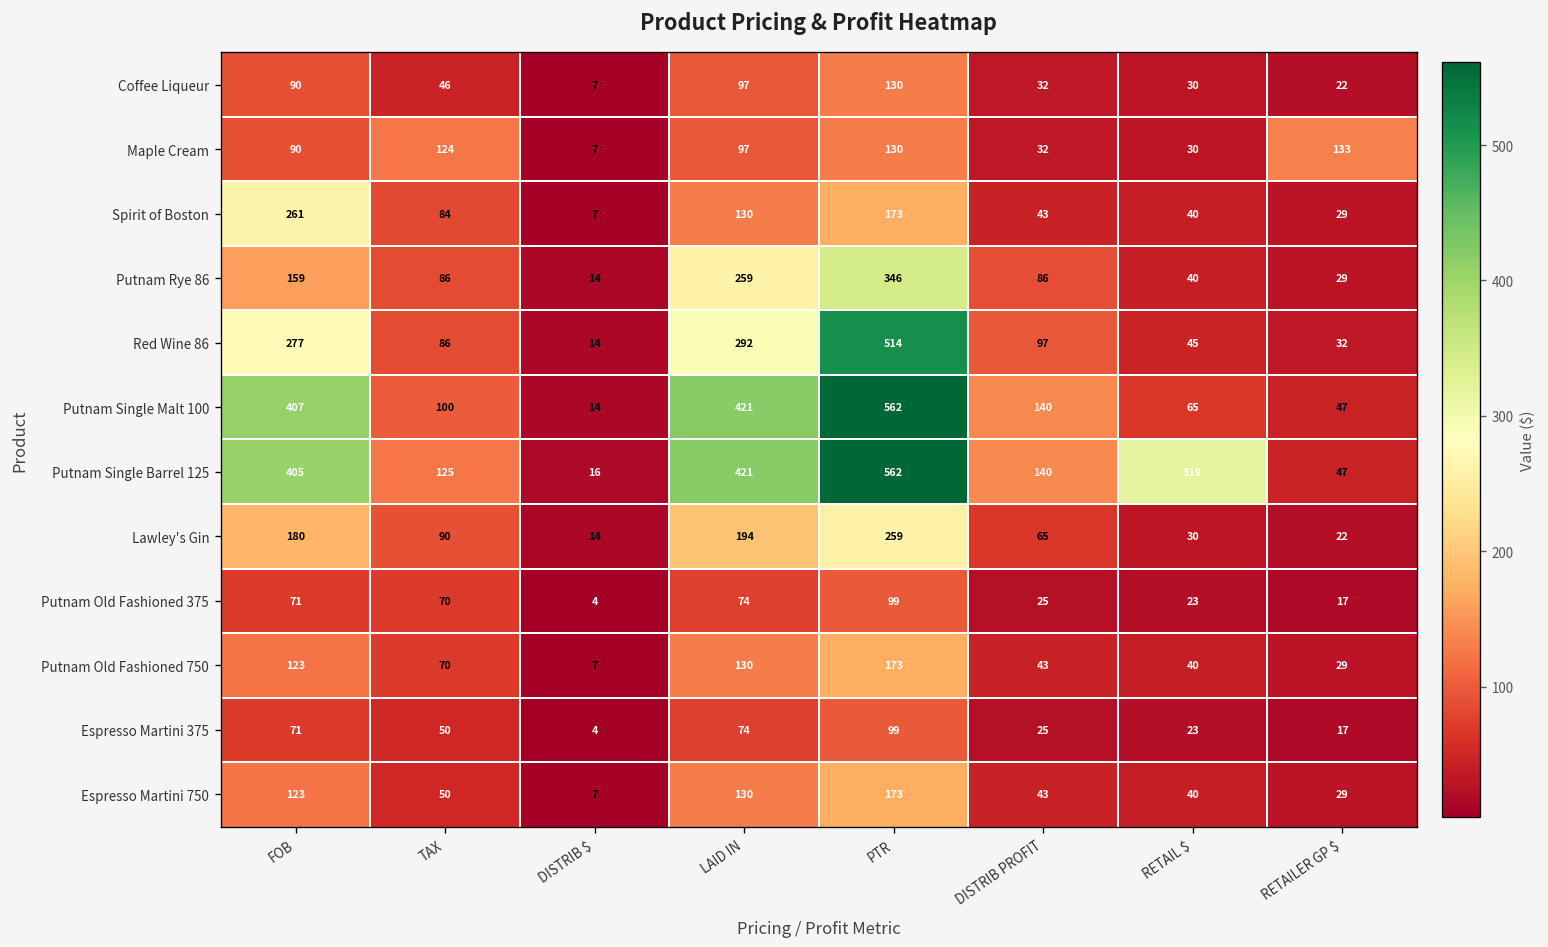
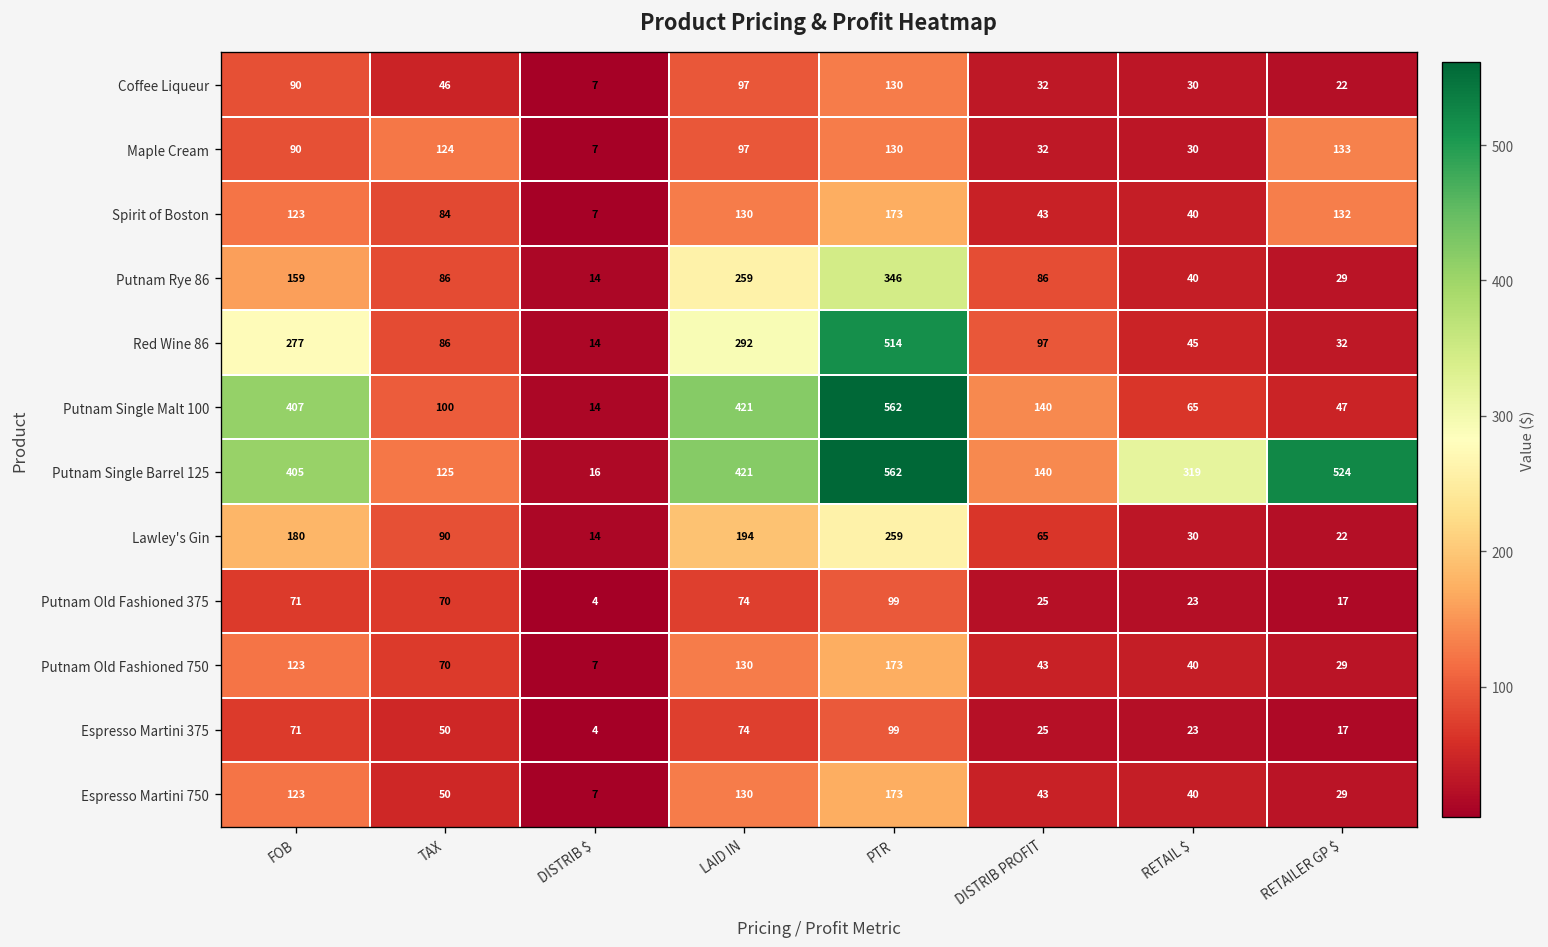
  {
    "Coffee Liqueur": {
      "FOB": 90,
      "TAX": 46,
      "DISTRIB $": 7,
      "LAID IN": 97,
      "PTR": 130,
      "DISTRIB PROFIT": 32,
      "RETAIL $": 30,
      "RETAILER GP $": 22
    },
    "Maple Cream": {
      "FOB": 90,
      "TAX": 124,
      "DISTRIB $": 7,
      "LAID IN": 97,
      "PTR": 130,
      "DISTRIB PROFIT": 32,
      "RETAIL $": 30,
      "RETAILER GP $": 133
    },
    "Spirit of Boston": {
-     "FOB": 261,
+     "FOB": 123,
      "TAX": 84,
      "DISTRIB $": 7,
      "LAID IN": 130,
      "PTR": 173,
      "DISTRIB PROFIT": 43,
      "RETAIL $": 40,
-     "RETAILER GP $": 29
+     "RETAILER GP $": 132
    },
    "Putnam Rye 86": {
      "FOB": 159,
      "TAX": 86,
      "DISTRIB $": 14,
      "LAID IN": 259,
      "PTR": 346,
      "DISTRIB PROFIT": 86,
      "RETAIL $": 40,
      "RETAILER GP $": 29
    },
    "Red Wine 86": {
      "FOB": 277,
      "TAX": 86,
      "DISTRIB $": 14,
      "LAID IN": 292,
      "PTR": 514,
      "DISTRIB PROFIT": 97,
      "RETAIL $": 45,
      "RETAILER GP $": 32
    },
    "Putnam Single Malt 100": {
      "FOB": 407,
      "TAX": 100,
      "DISTRIB $": 14,
      "LAID IN": 421,
      "PTR": 562,
      "DISTRIB PROFIT": 140,
      "RETAIL $": 65,
      "RETAILER GP $": 47
    },
    "Putnam Single Barrel 125": {
      "FOB": 405,
      "TAX": 125,
      "DISTRIB $": 16,
      "LAID IN": 421,
      "PTR": 562,
      "DISTRIB PROFIT": 140,
      "RETAIL $": 319,
-     "RETAILER GP $": 47
+     "RETAILER GP $": 524
    },
    "Lawley's Gin": {
      "FOB": 180,
      "TAX": 90,
      "DISTRIB $": 14,
      "LAID IN": 194,
      "PTR": 259,
      "DISTRIB PROFIT": 65,
      "RETAIL $": 30,
      "RETAILER GP $": 22
    },
    "Putnam Old Fashioned 375": {
      "FOB": 71,
      "TAX": 70,
      "DISTRIB $": 4,
      "LAID IN": 74,
      "PTR": 99,
      "DISTRIB PROFIT": 25,
      "RETAIL $": 23,
      "RETAILER GP $": 17
    },
    "Putnam Old Fashioned 750": {
      "FOB": 123,
      "TAX": 70,
      "DISTRIB $": 7,
      "LAID IN": 130,
      "PTR": 173,
      "DISTRIB PROFIT": 43,
      "RETAIL $": 40,
      "RETAILER GP $": 29
    },
    "Espresso Martini 375": {
      "FOB": 71,
      "TAX": 50,
      "DISTRIB $": 4,
      "LAID IN": 74,
      "PTR": 99,
      "DISTRIB PROFIT": 25,
      "RETAIL $": 23,
      "RETAILER GP $": 17
    },
    "Espresso Martini 750": {
      "FOB": 123,
      "TAX": 50,
      "DISTRIB $": 7,
      "LAID IN": 130,
      "PTR": 173,
      "DISTRIB PROFIT": 43,
      "RETAIL $": 40,
      "RETAILER GP $": 29
    }
  }
